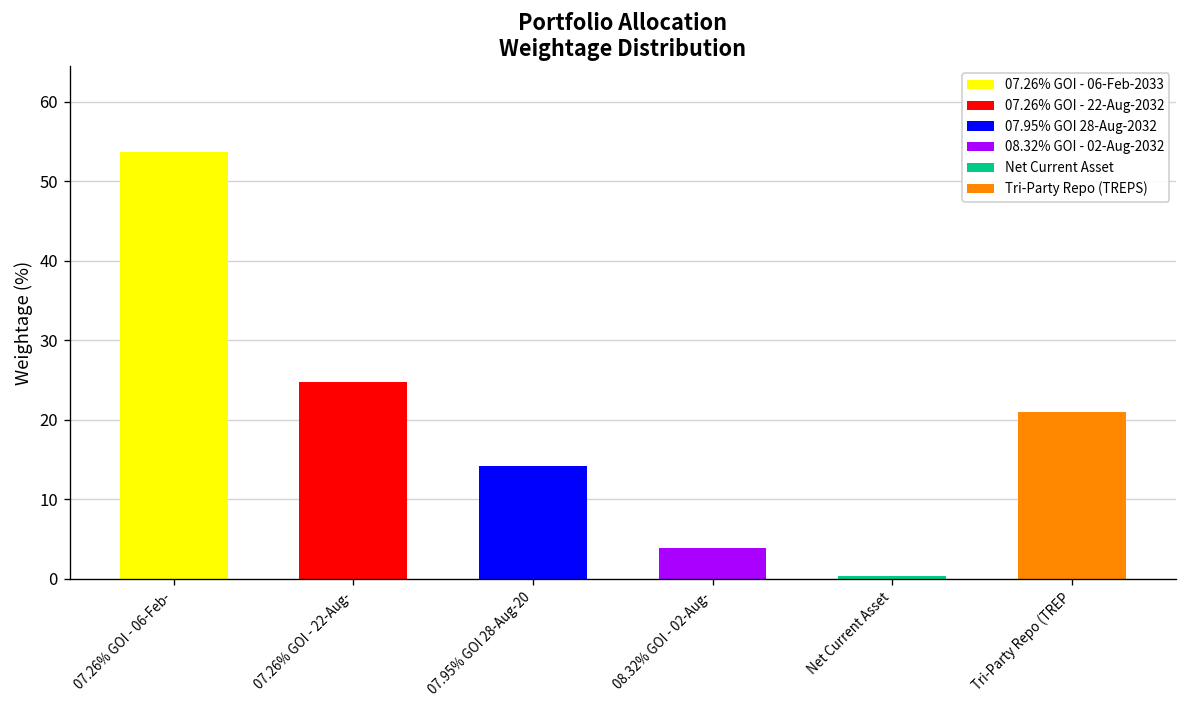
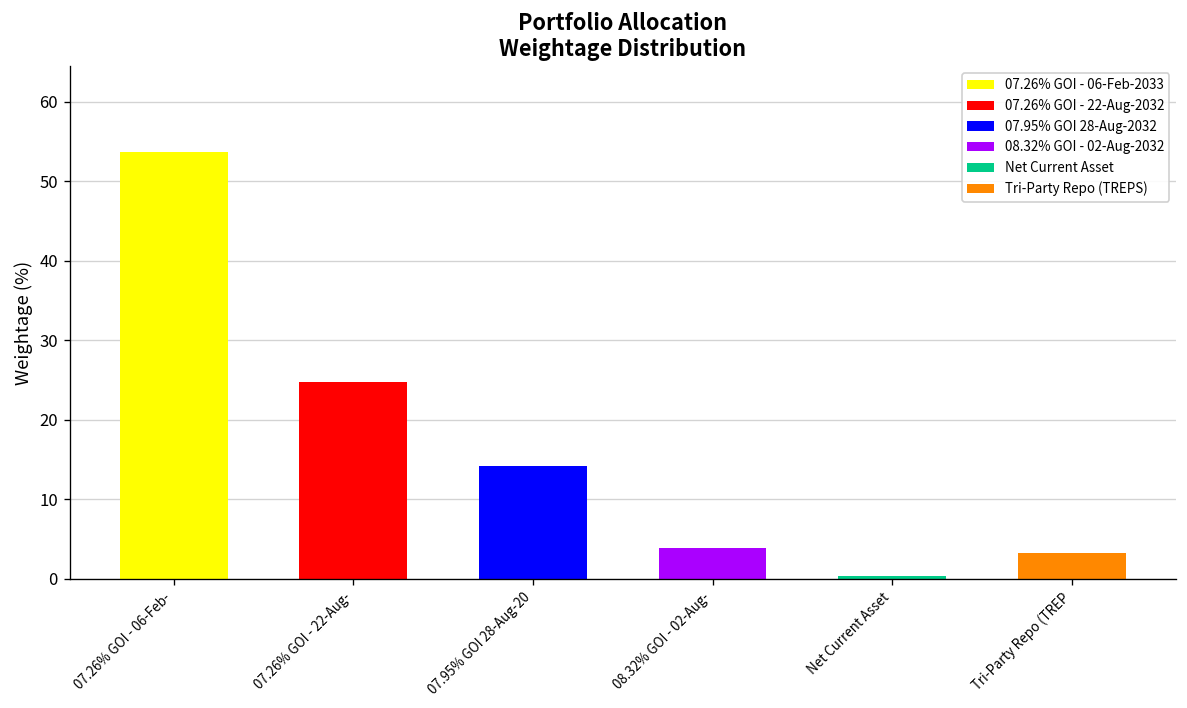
  {
    "07.26% GOI - 06-Feb-2033": {
      "07.26% GOI - 06-Feb-": 54,
      "07.26% GOI - 22-Aug-": 0,
      "07.95% GOI 28-Aug-20": 0,
      "08.32% GOI - 02-Aug-": 0,
      "Net Current Asset": 0,
      "Tri-Party Repo (TREP": 0
    },
    "Tri-Party Repo (TREPS)": {
-     "Tri-Party Repo (TREP": 21
+     "Tri-Party Repo (TREP": 3
    }
  }
